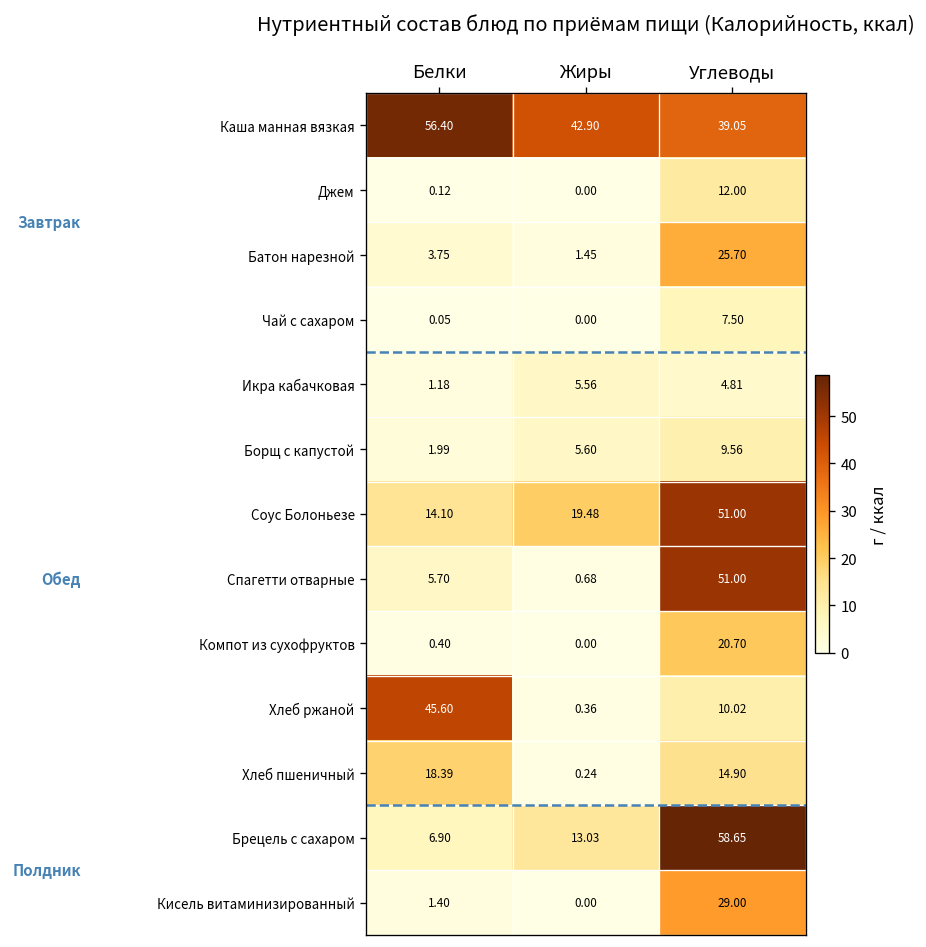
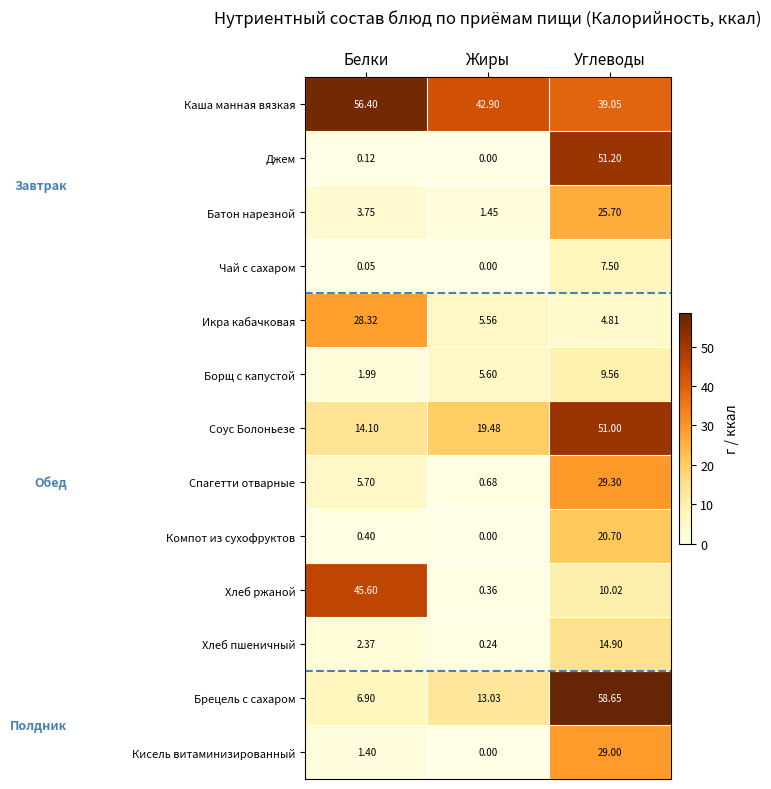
  {
    "Каша манная вязкая": {
      "Белки": 56.40,
      "Жиры": 42.90,
      "Углеводы": 39.05
    },
    "Джем": {
      "Белки": 0.12,
      "Жиры": 0.00,
-     "Углеводы": 12.00
+     "Углеводы": 51.20
    },
    "Батон нарезной": {
      "Белки": 3.75,
      "Жиры": 1.45,
      "Углеводы": 25.70
    },
    "Чай с сахаром": {
      "Белки": 0.05,
      "Жиры": 0.00,
      "Углеводы": 7.50
    },
    "Икра кабачковая": {
-     "Белки": 1.18,
+     "Белки": 28.32,
      "Жиры": 5.56,
      "Углеводы": 4.81
    },
    "Борщ с капустой": {
      "Белки": 1.99,
      "Жиры": 5.60,
      "Углеводы": 9.56
    },
    "Соус Болоньезе": {
      "Белки": 14.10,
      "Жиры": 19.48,
      "Углеводы": 51.00
    },
    "Спагетти отварные": {
      "Белки": 5.70,
      "Жиры": 0.68,
-     "Углеводы": 51.00
+     "Углеводы": 29.30
    },
    "Компот из сухофруктов": {
      "Белки": 0.40,
      "Жиры": 0.00,
      "Углеводы": 20.70
    },
    "Хлеб ржаной": {
      "Белки": 45.60,
      "Жиры": 0.36,
      "Углеводы": 10.02
    },
    "Хлеб пшеничный": {
-     "Белки": 18.39,
+     "Белки": 2.37,
      "Жиры": 0.24,
      "Углеводы": 14.90
    },
    "Брецель с сахаром": {
      "Белки": 6.90,
      "Жиры": 13.03,
      "Углеводы": 58.65
    },
    "Кисель витаминизированный": {
      "Белки": 1.40,
      "Жиры": 0.00,
      "Углеводы": 29.00
    }
  }
